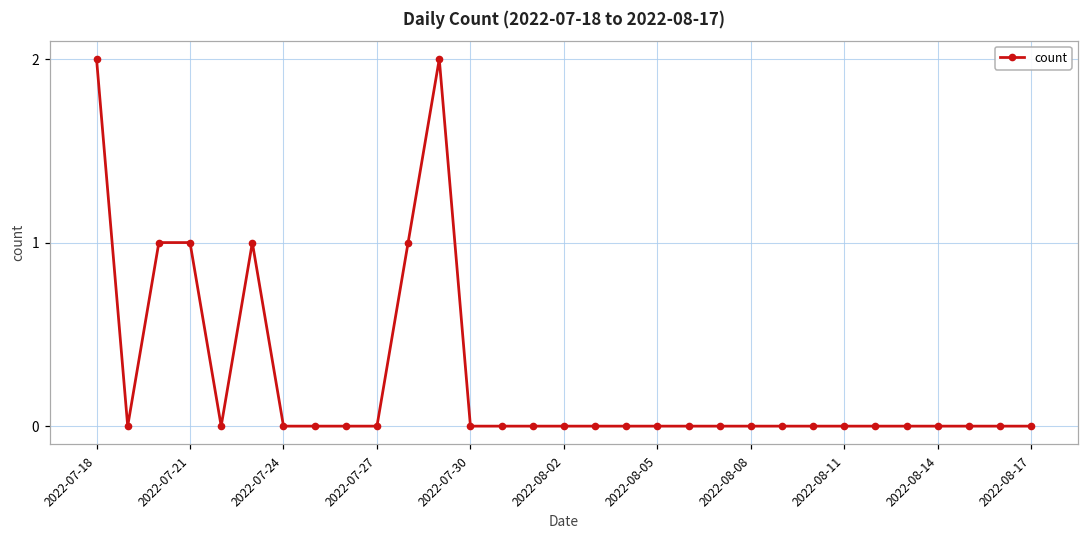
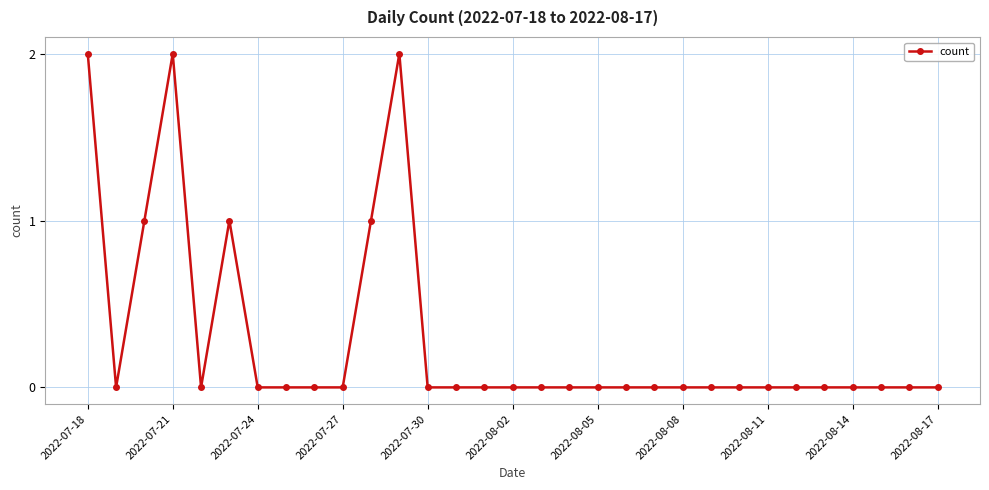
  {
    "2022-07-18": 2,
-   "2022-07-21": 1,
+   "2022-07-21": 2,
    "2022-07-24": 0,
    "2022-07-27": 0,
    "2022-07-30": 0,
    "2022-08-02": 0,
    "2022-08-05": 0,
    "2022-08-08": 0,
    "2022-08-11": 0,
    "2022-08-14": 0,
    "2022-08-17": 0
  }
